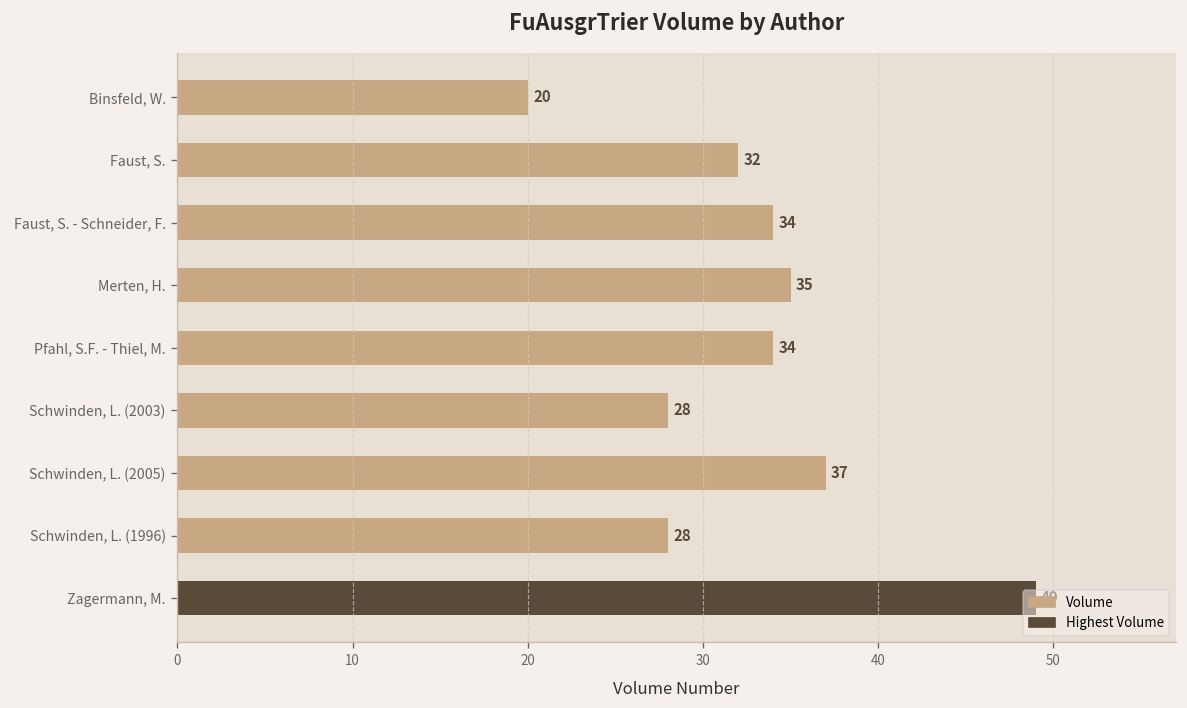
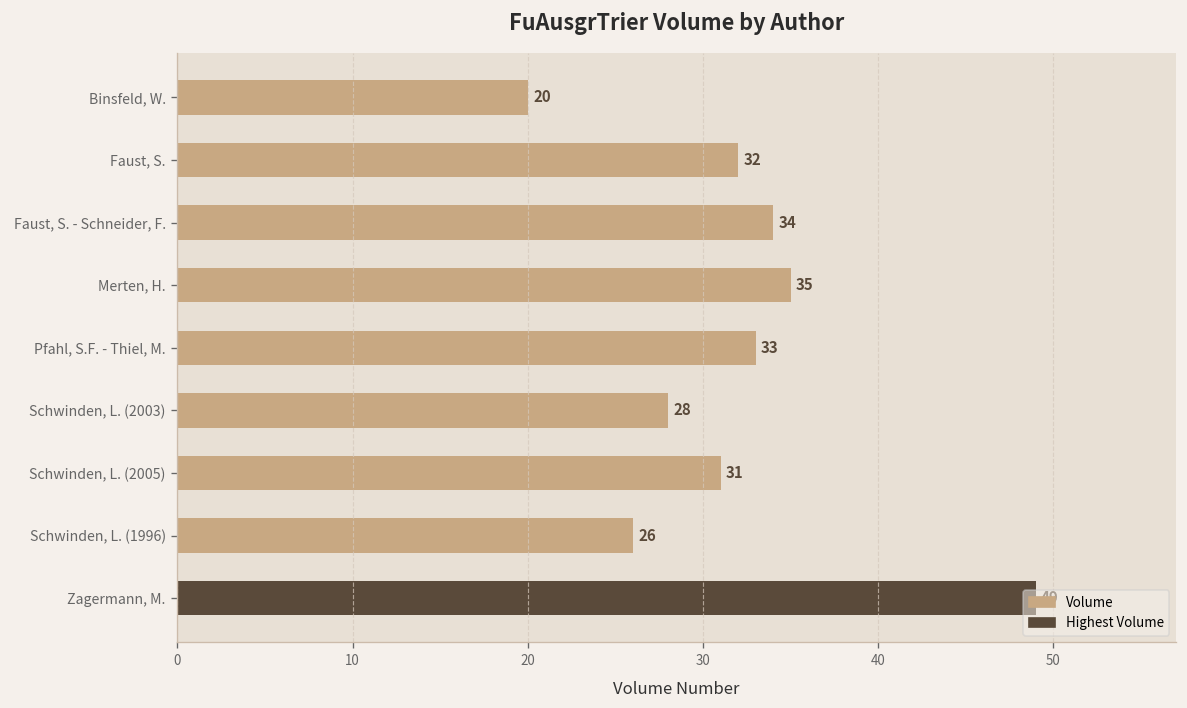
  {
    "Binsfeld, W.": 20,
    "Faust, S.": 32,
    "Faust, S. - Schneider, F.": 34,
    "Merten, H.": 35,
-   "Pfahl, S.F. - Thiel, M.": 34,
+   "Pfahl, S.F. - Thiel, M.": 33,
    "Schwinden, L. (2003)": 28,
-   "Schwinden, L. (2005)": 37,
-   "Schwinden, L. (1996)": 28
+   "Schwinden, L. (2005)": 31,
+   "Schwinden, L. (1996)": 26
  }
